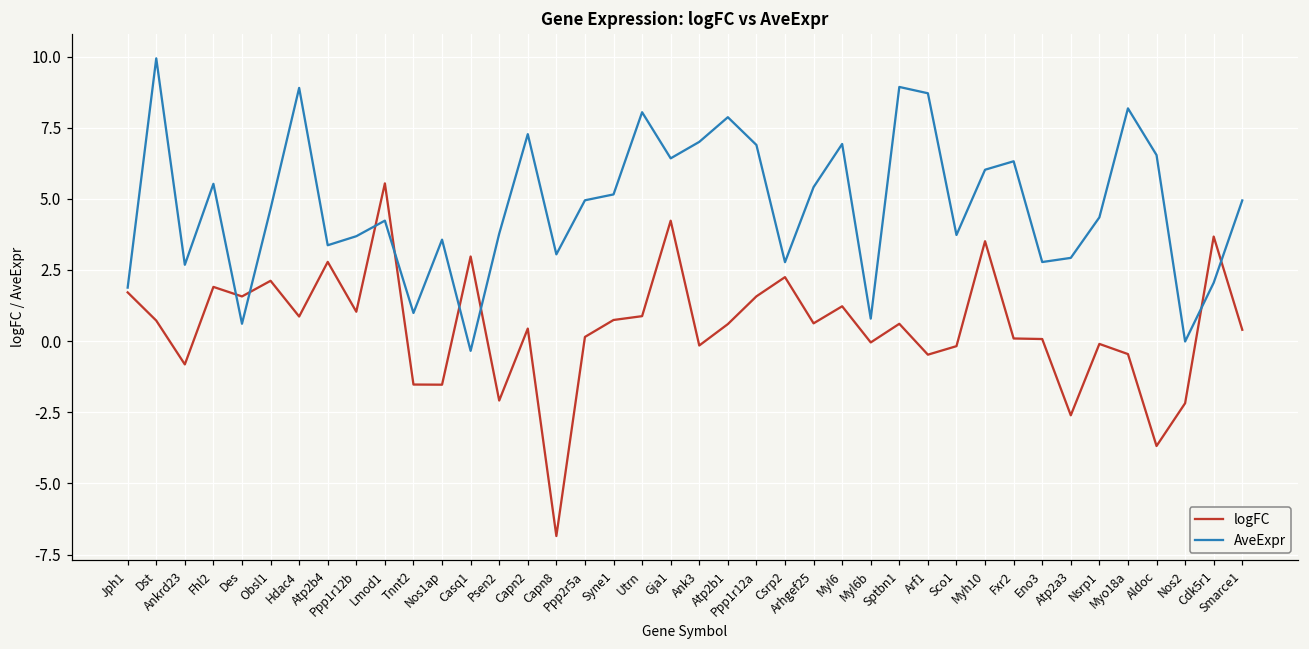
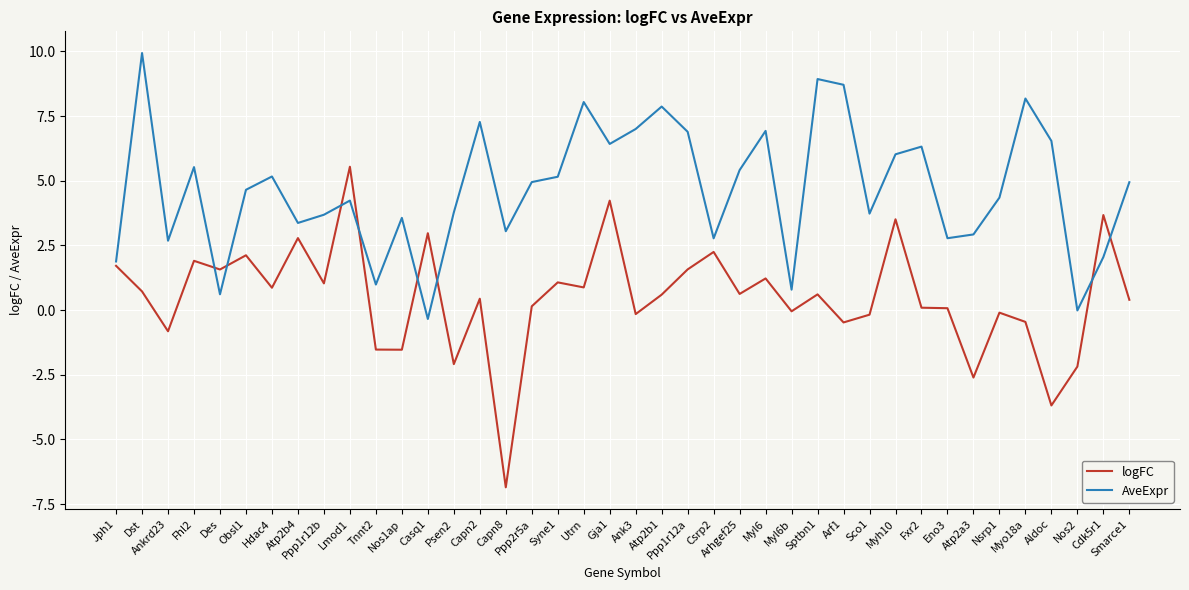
  {
    "logFC": {
      "Jph1": 1.7,
      "Dst": 0.7,
      "Ankrd23": -0.8,
      "Fhl2": 1.9,
      "Des": 1.6,
      "Obsl1": 2.1,
      "Hdac4": 0.9,
      "Atp2b4": 2.8,
      "Ppp1r12b": 1.0,
      "Lmod1": 5.5,
      "Tnnt2": -1.5,
      "Nos1ap": -1.5,
      "Casq1": 3.0,
      "Psen2": -2.1,
      "Capn2": 0.4,
      "Capn8": -6.8,
      "Ppp2r5a": 0.1,
-     "Syne1": 0.7,
+     "Syne1": 1.1,
      "Utrn": 0.9,
      "Gja1": 4.2,
      "Ank3": -0.2,
      "Atp2b1": 0.6,
      "Ppp1r12a": 1.6,
      "Csrp2": 2.2,
      "Arhgef25": 0.6,
      "Myl6": 1.2,
      "Myl6b": 0.0,
      "Sptbn1": 0.6,
      "Arf1": -0.5,
      "Sco1": -0.2,
      "Myh10": 3.5,
      "Fxr2": 0.1,
      "Eno3": 0.1,
      "Atp2a3": -2.6,
      "Nsrp1": -0.1,
      "Myo18a": -0.5,
      "Aldoc": -3.7,
      "Nos2": -2.2,
      "Cdk5r1": 3.7,
      "Smarce1": 0.4
    },
    "AveExpr": {
      "Jph1": 1.9,
      "Dst": 9.9,
      "Ankrd23": 2.7,
      "Fhl2": 5.5,
      "Des": 0.6,
      "Obsl1": 4.7,
-     "Hdac4": 8.9,
+     "Hdac4": 5.2,
      "Atp2b4": 3.4,
      "Ppp1r12b": 3.7,
      "Lmod1": 4.2,
      "Tnnt2": 1.0,
      "Nos1ap": 3.6,
      "Casq1": -0.3,
      "Psen2": 3.8,
      "Capn2": 7.3,
      "Capn8": 3.0,
      "Ppp2r5a": 4.9,
      "Syne1": 5.2,
      "Utrn": 8.0,
      "Gja1": 6.4,
      "Ank3": 7.0,
      "Atp2b1": 7.9,
      "Ppp1r12a": 6.9,
      "Csrp2": 2.8,
      "Arhgef25": 5.4,
      "Myl6": 6.9,
      "Myl6b": 0.8,
      "Sptbn1": 8.9,
      "Arf1": 8.7,
      "Sco1": 3.7,
      "Myh10": 6.0,
      "Fxr2": 6.3,
      "Eno3": 2.8,
      "Atp2a3": 2.9,
      "Nsrp1": 4.3,
      "Myo18a": 8.2,
      "Aldoc": 6.5,
      "Nos2": 0.0,
      "Cdk5r1": 2.1,
      "Smarce1": 4.9
    }
  }
